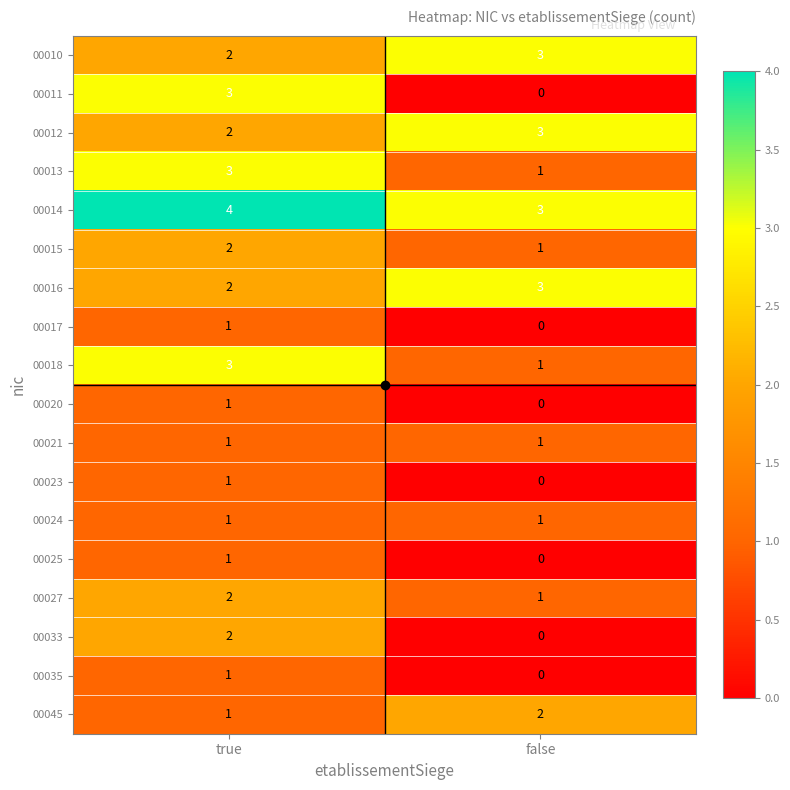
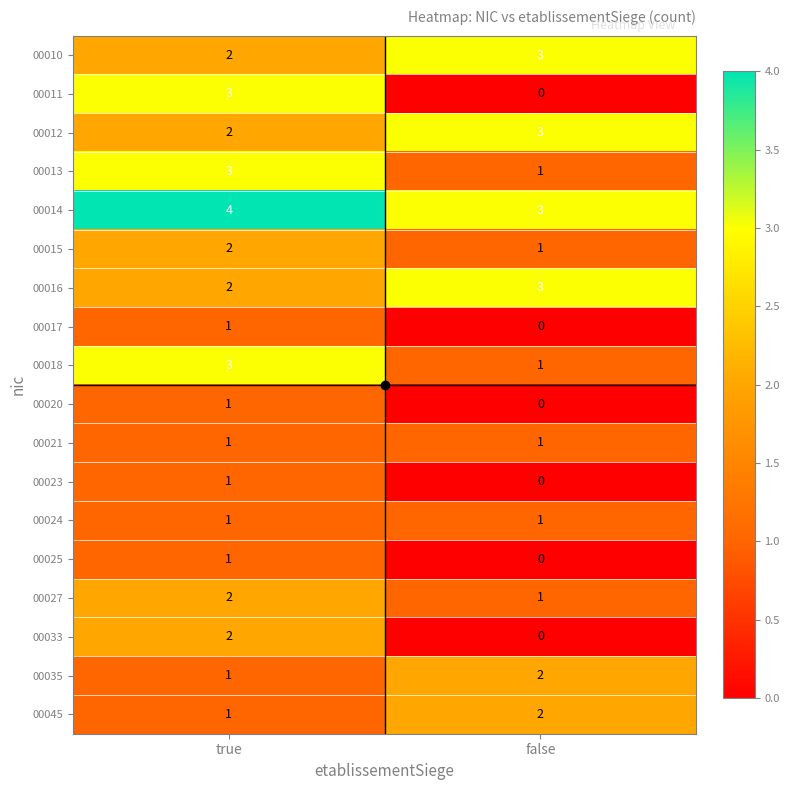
  {
    "00010": {
      "true": 2,
      "false": 3
    },
    "00011": {
      "true": 3,
      "false": 0
    },
    "00012": {
      "true": 2,
      "false": 3
    },
    "00013": {
      "true": 3,
      "false": 1
    },
    "00014": {
      "true": 4,
      "false": 3
    },
    "00015": {
      "true": 2,
      "false": 1
    },
    "00016": {
      "true": 2,
      "false": 3
    },
    "00017": {
      "true": 1,
      "false": 0
    },
    "00018": {
      "true": 3,
      "false": 1
    },
    "00020": {
      "true": 1,
      "false": 0
    },
    "00021": {
      "true": 1,
      "false": 1
    },
    "00023": {
      "true": 1,
      "false": 0
    },
    "00024": {
      "true": 1,
      "false": 1
    },
    "00025": {
      "true": 1,
      "false": 0
    },
    "00027": {
      "true": 2,
      "false": 1
    },
    "00033": {
      "true": 2,
      "false": 0
    },
    "00035": {
      "true": 1,
-     "false": 0
+     "false": 2
    },
    "00045": {
      "true": 1,
      "false": 2
    }
  }
